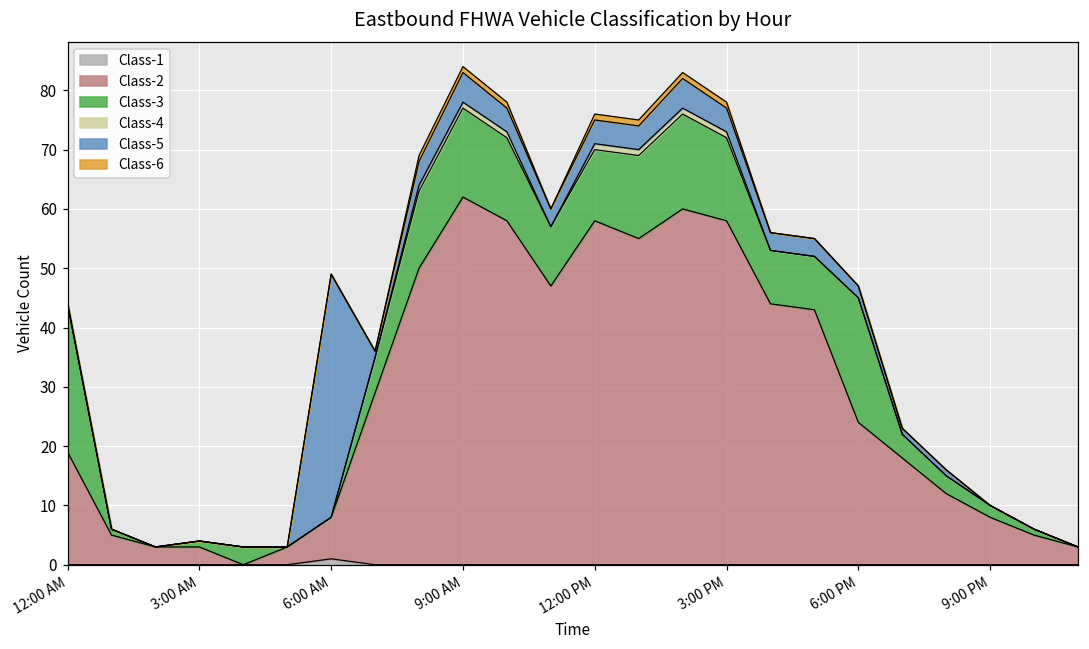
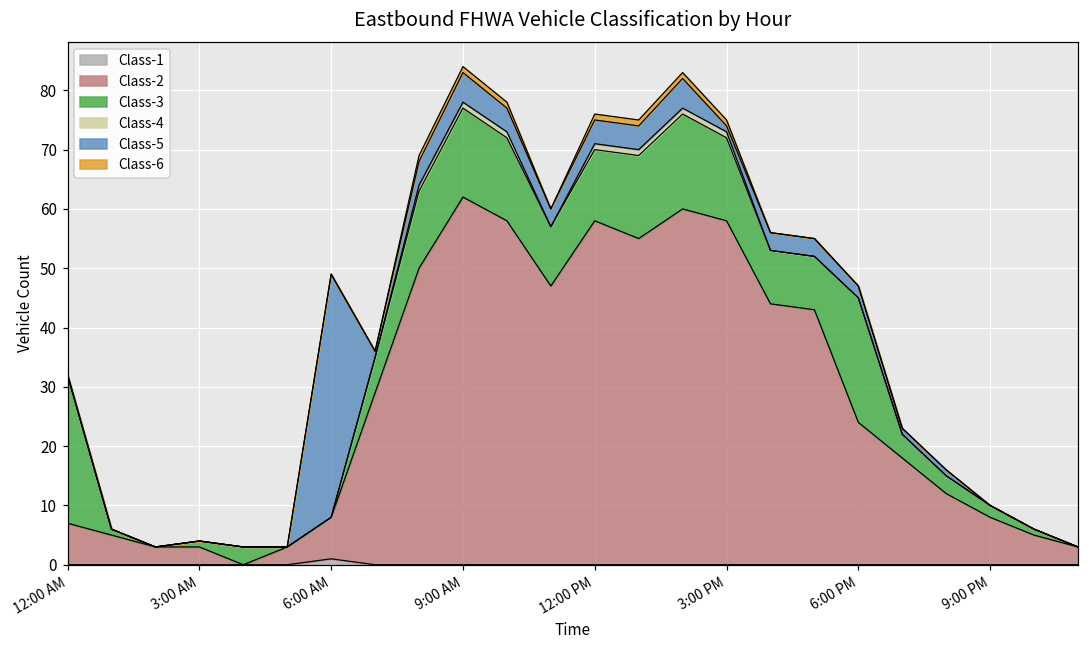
  {
    "Class-2": {
-     "12:00 AM": 19,
+     "12:00 AM": 7,
      "3:00 AM": 3,
      "9:00 AM": 62,
      "12:00 PM": 58,
      "3:00 PM": 58,
      "6:00 PM": 24,
      "9:00 PM": 8
    },
    "Class-3": {
      "9:00 AM": 15,
      "12:00 PM": 12,
      "3:00 PM": 14
    },
    "Class-5": {
      "9:00 AM": 5,
      "12:00 PM": 4,
-     "3:00 PM": 4
+     "3:00 PM": 1
    },
    "Class-6": {
      "9:00 AM": 1,
      "12:00 PM": 1,
      "3:00 PM": 1
    }
  }
